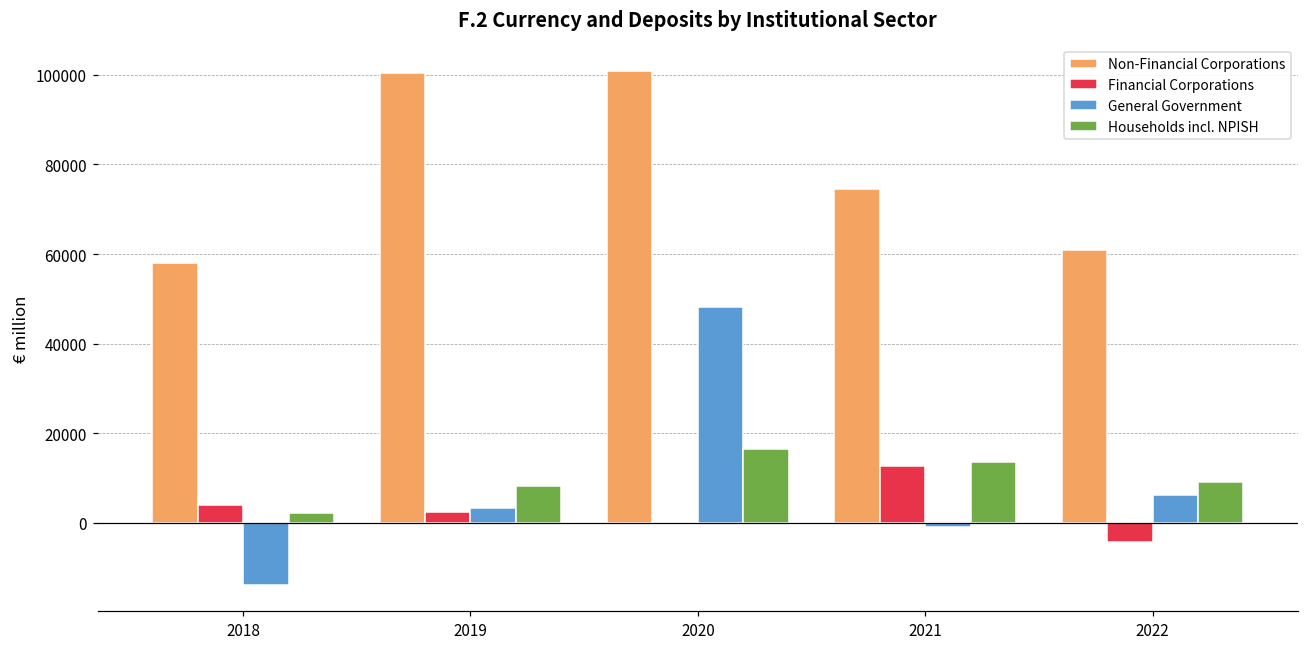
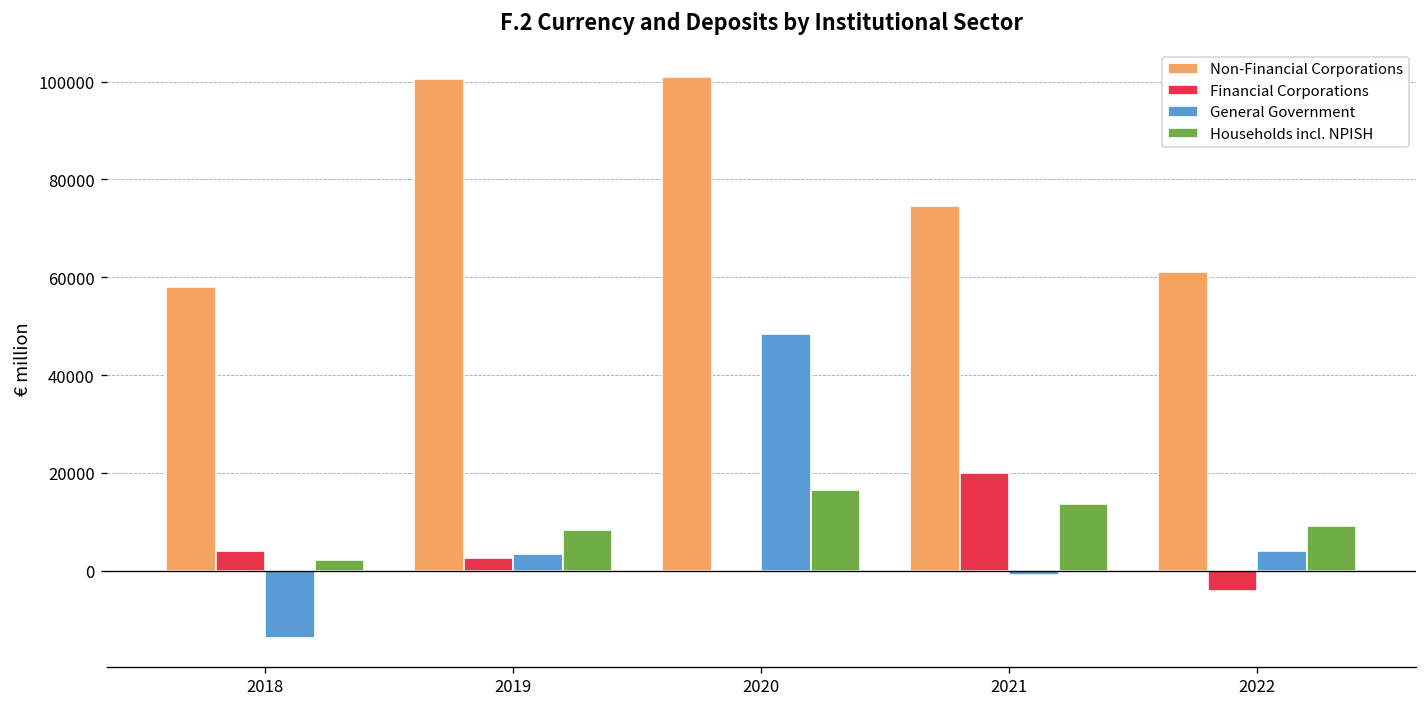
  {
    "Non-Financial Corporations": {
      "2018": 58000,
      "2019": 100000,
      "2020": 101000,
      "2021": 75000,
      "2022": 61000
    },
    "Financial Corporations": {
      "2018": 4000,
      "2019": 3000,
-     "2021": 13000,
+     "2021": 20000,
      "2022": -4000
    },
    "General Government": {
      "2018": -14000,
      "2019": 3000,
      "2020": 48000,
      "2021": -1000,
-     "2022": 6000
+     "2022": 4000
    },
    "Households incl. NPISH": {
      "2018": 2000,
      "2019": 8000,
      "2020": 16000,
      "2021": 14000,
      "2022": 9000
    }
  }
